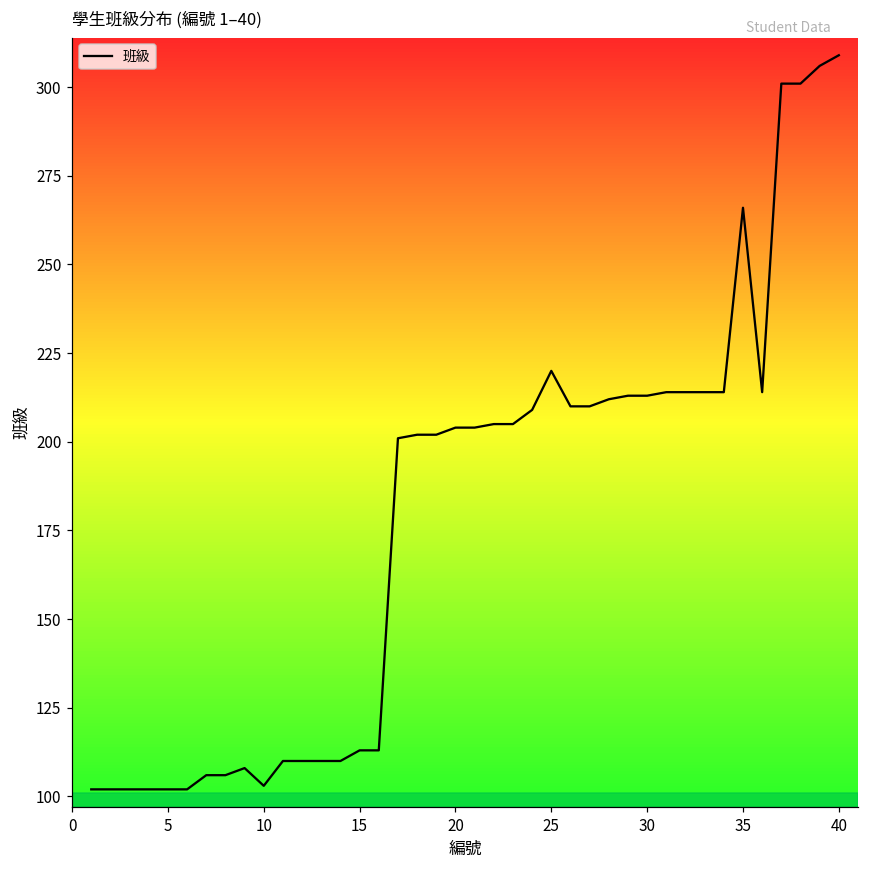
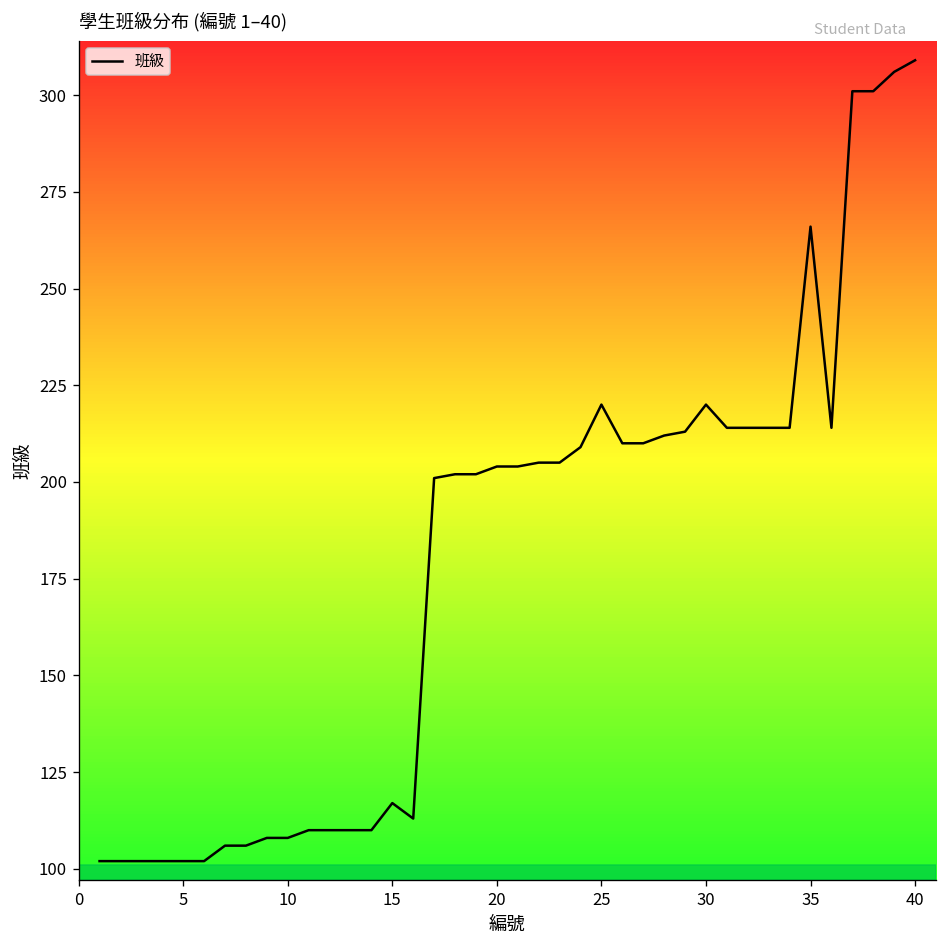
  {
    "5": 102,
-   "10": 103,
-   "15": 113,
+   "10": 108,
+   "15": 117,
    "20": 204,
    "25": 220,
-   "30": 213,
+   "30": 220,
    "35": 266,
    "40": 309
  }
